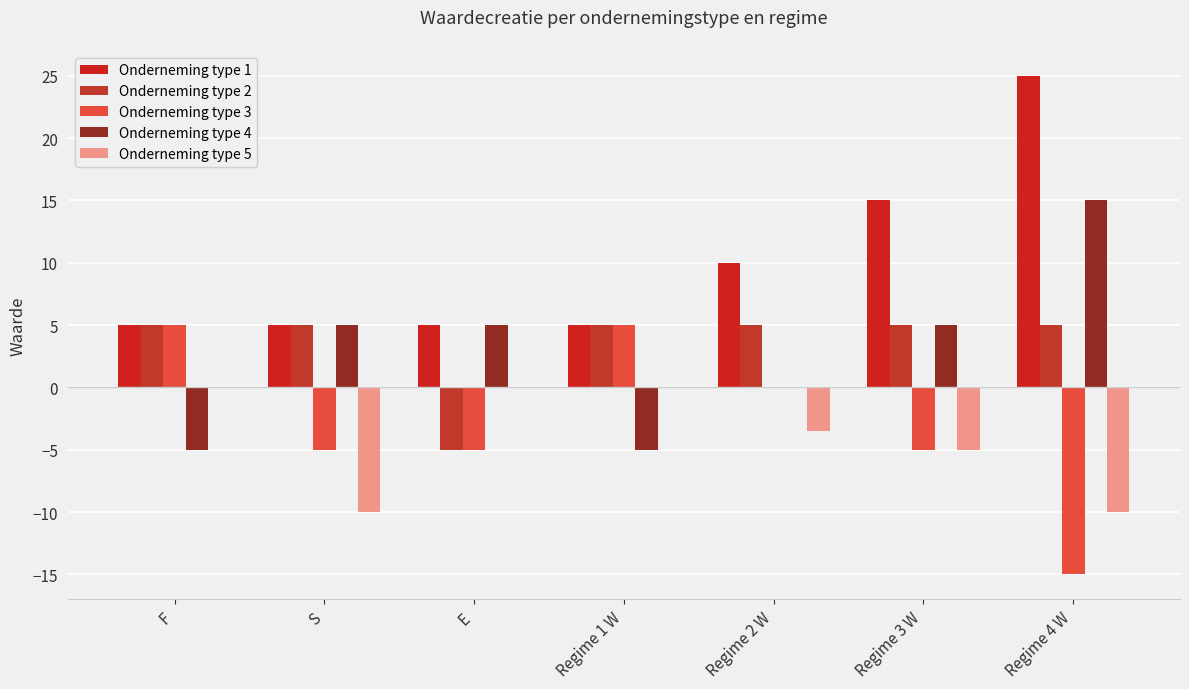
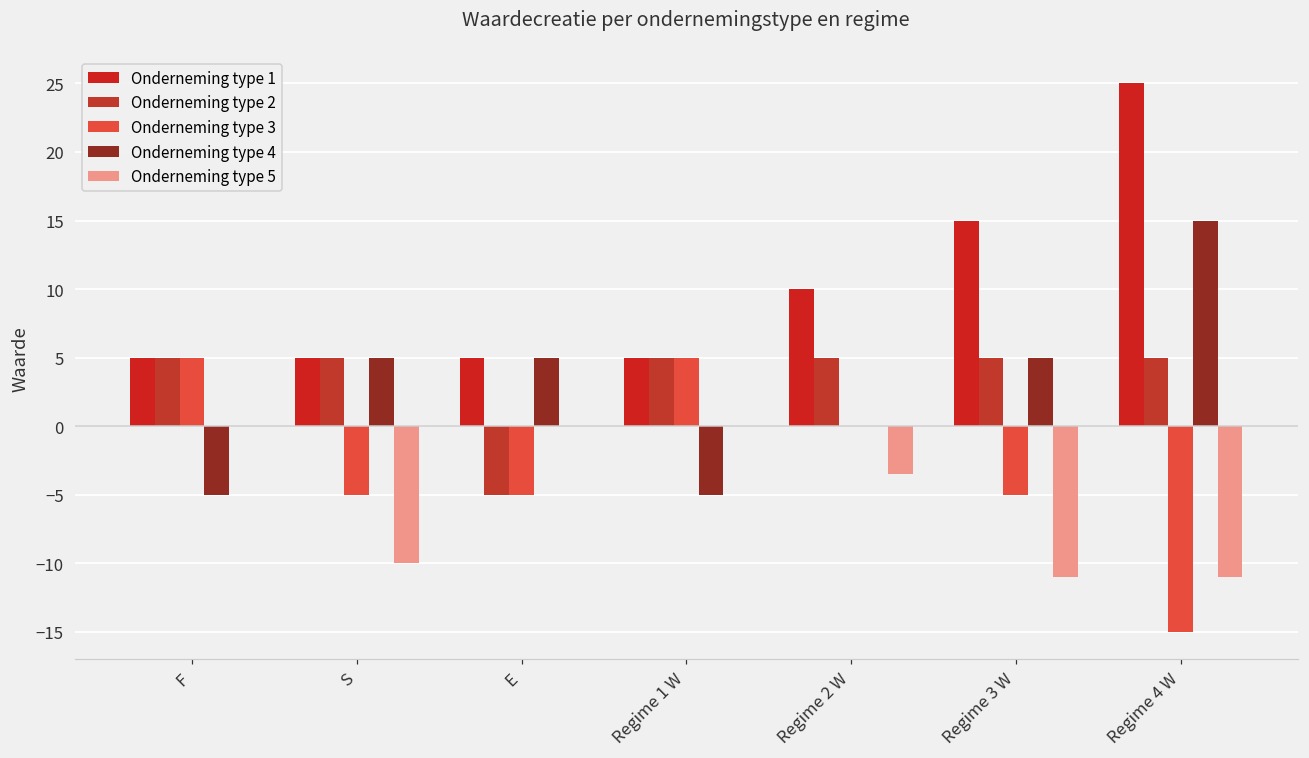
  {
    "Onderneming type 5": {
      "F": 0,
      "S": -10,
      "E": 0,
      "Regime 1 W": 0,
      "Regime 2 W": -3.5,
-     "Regime 3 W": -5,
-     "Regime 4 W": -10
+     "Regime 3 W": -11,
+     "Regime 4 W": -11
    }
  }
